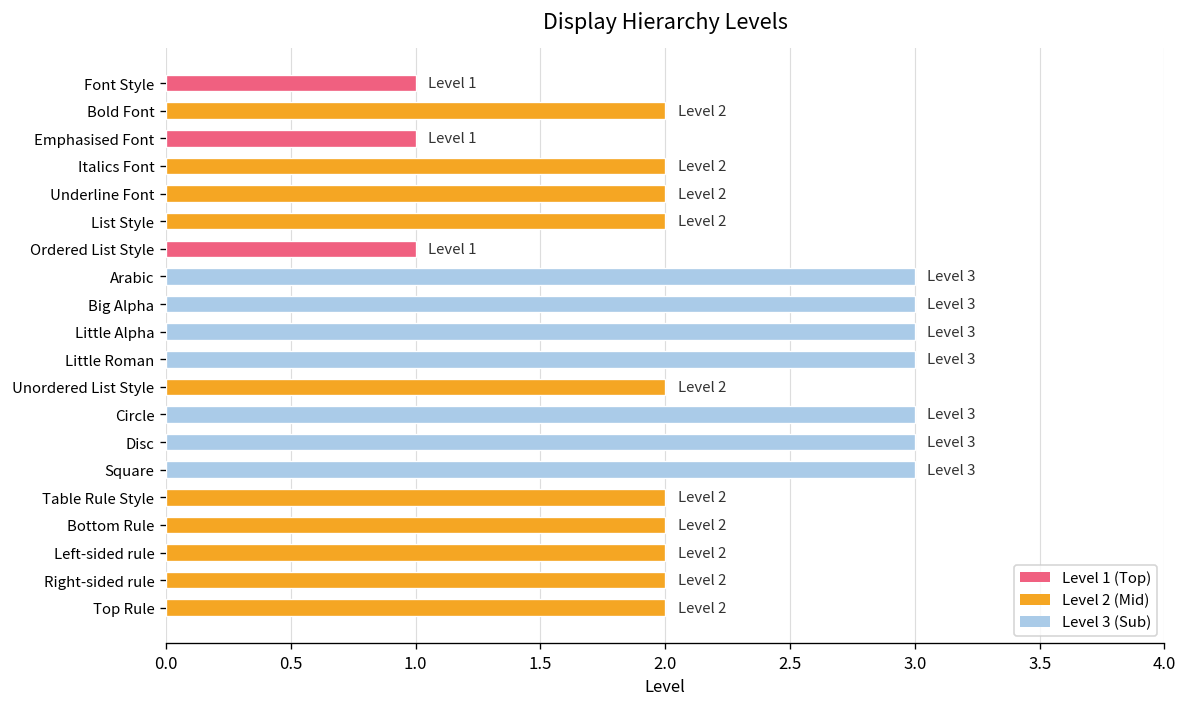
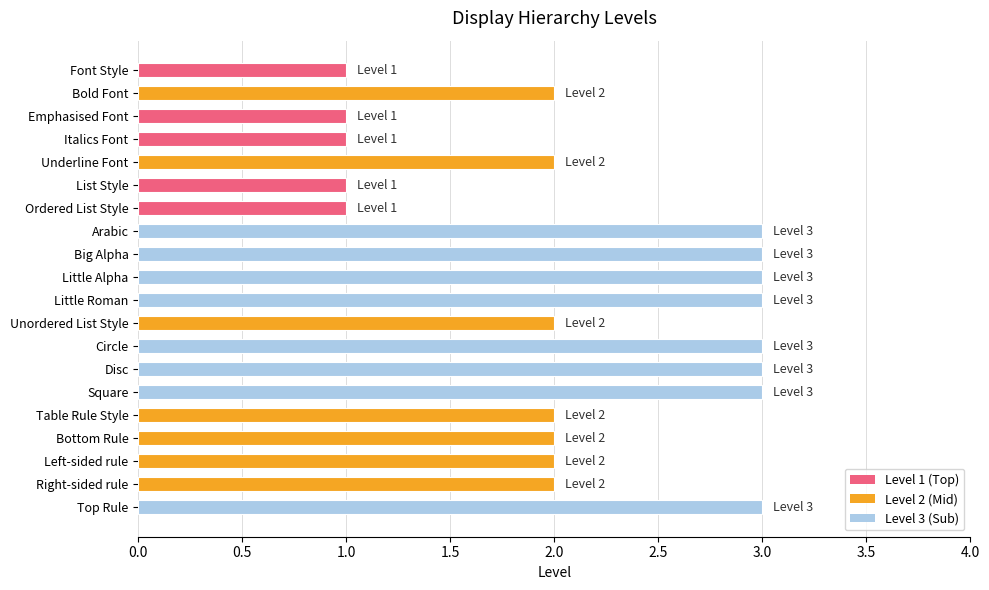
  {
    "Font Style": 1,
    "Bold Font": 2,
    "Emphasised Font": 1,
-   "Italics Font": 2,
+   "Italics Font": 1,
    "Underline Font": 2,
-   "List Style": 2,
+   "List Style": 1,
    "Ordered List Style": 1,
    "Arabic": 3,
    "Big Alpha": 3,
    "Little Alpha": 3,
    "Little Roman": 3,
    "Unordered List Style": 2,
    "Circle": 3,
    "Disc": 3,
    "Square": 3,
    "Table Rule Style": 2,
    "Bottom Rule": 2,
    "Left-sided rule": 2,
    "Right-sided rule": 2,
-   "Top Rule": 2
+   "Top Rule": 3
  }
